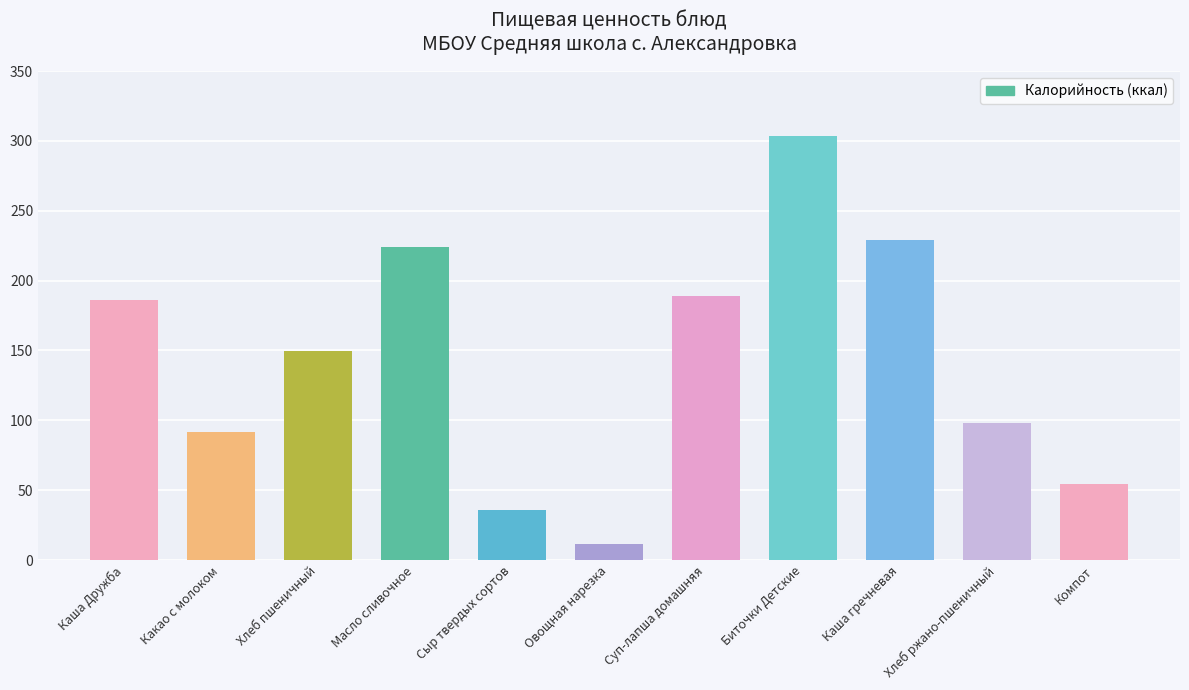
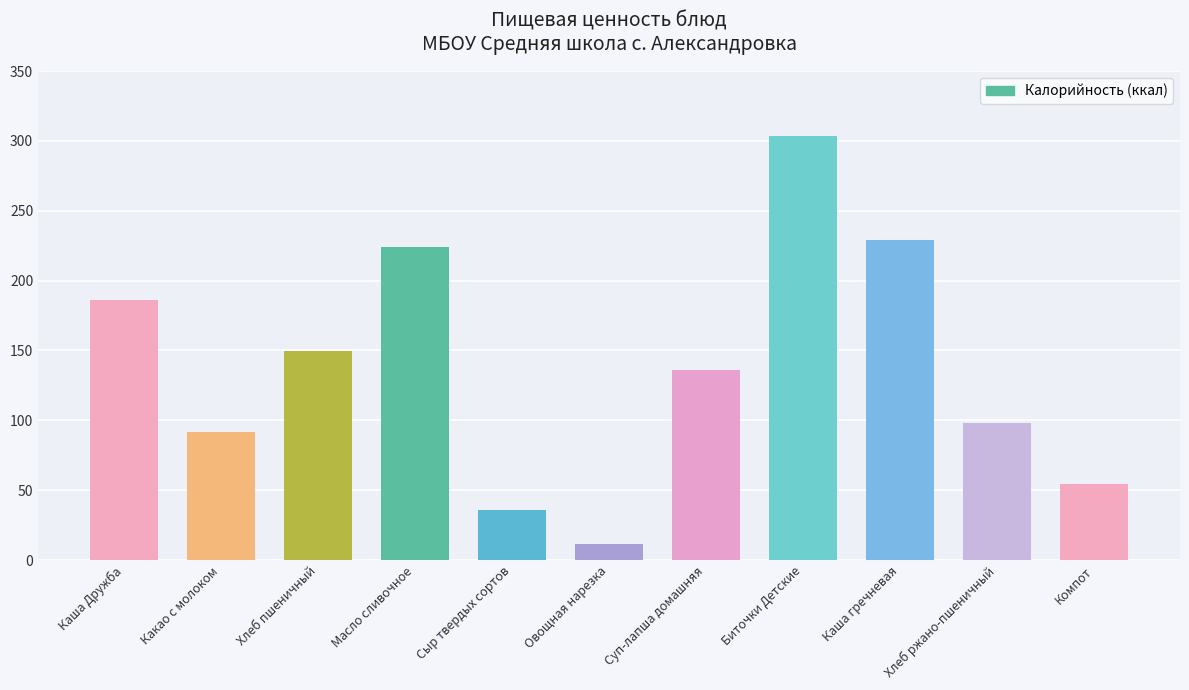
  {
    "Каша Дружба": 186,
    "Какао с молоком": 92,
    "Хлеб пшеничный": 150,
    "Масло сливочное": 224,
    "Сыр твердых сортов": 36,
    "Овощная нарезка": 12,
-   "Суп-лапша домашняя": 189,
+   "Суп-лапша домашняя": 136,
    "Биточки Детские": 303,
    "Каша гречневая": 229,
    "Хлеб ржано-пшеничный": 98,
    "Компот": 55
  }
